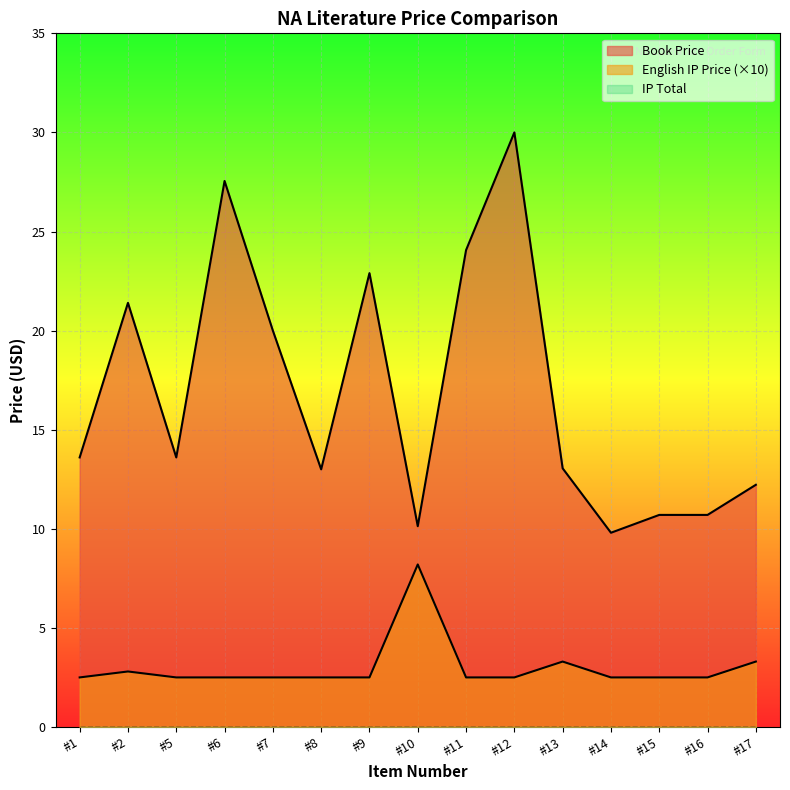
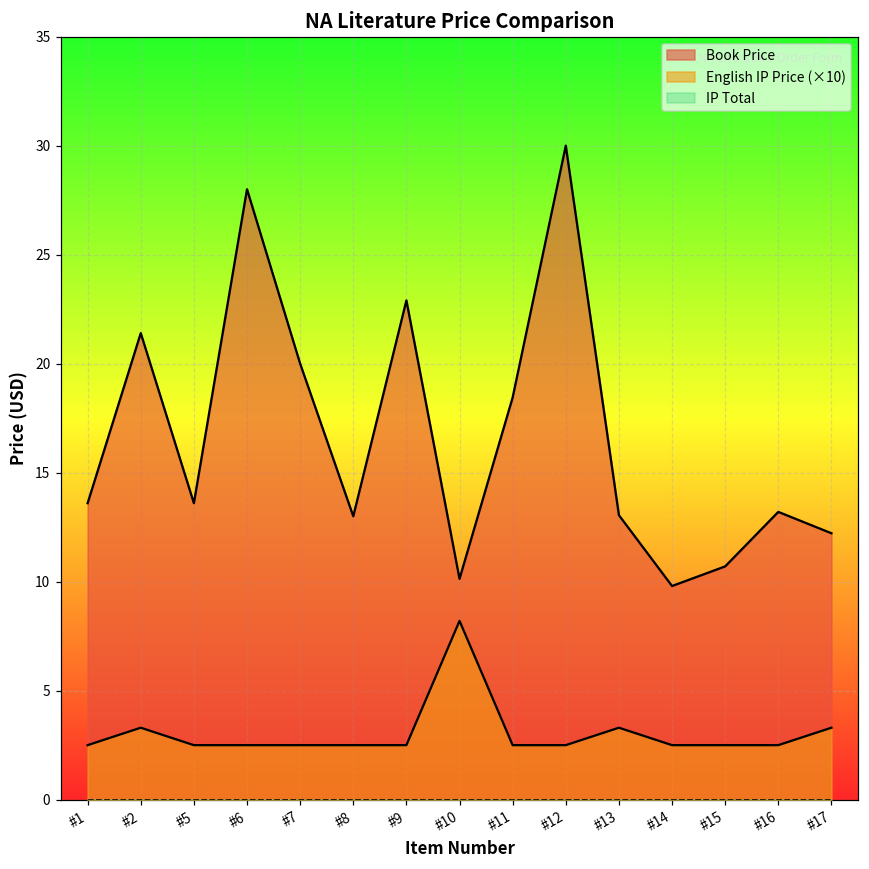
  {
    "Book Price": {
      "#1": 13.6,
      "#2": 21.4,
      "#5": 13.6,
-     "#6": 27.6,
+     "#6": 28.0,
      "#7": 20.0,
      "#8": 13.0,
      "#9": 22.9,
      "#10": 10.1,
-     "#11": 24.1,
+     "#11": 18.5,
      "#12": 30.0,
      "#13": 13.1,
      "#14": 9.8,
      "#15": 10.7,
-     "#16": 10.7,
+     "#16": 13.2,
      "#17": 12.2
    },
    "English IP Price (×10)": {
      "#1": 2.5,
-     "#2": 2.8,
+     "#2": 3.3,
      "#5": 2.5,
      "#6": 2.5,
      "#7": 2.5,
      "#8": 2.5,
      "#9": 2.5,
      "#10": 8.2,
      "#11": 2.5,
      "#12": 2.5,
      "#13": 3.3,
      "#14": 2.5,
      "#15": 2.5,
      "#16": 2.5,
      "#17": 3.3
    },
    "IP Total": {
      "#1": 0.0,
      "#2": 0.0,
      "#5": 0.0,
      "#6": 0.0,
      "#7": 0.0,
      "#8": 0.0,
      "#9": 0.0,
      "#10": 0.0,
      "#11": 0.0,
      "#12": 0.0,
      "#13": 0.0,
      "#14": 0.0,
      "#15": 0.0,
      "#16": 0.0,
      "#17": 0.0
    }
  }
